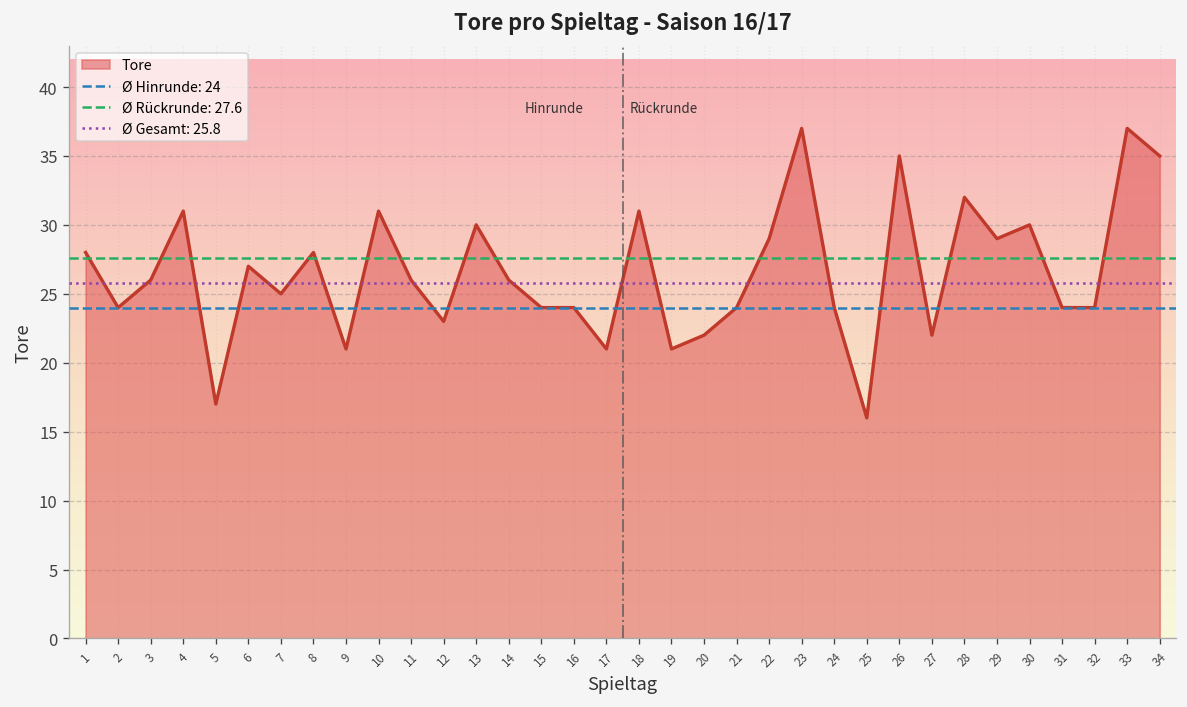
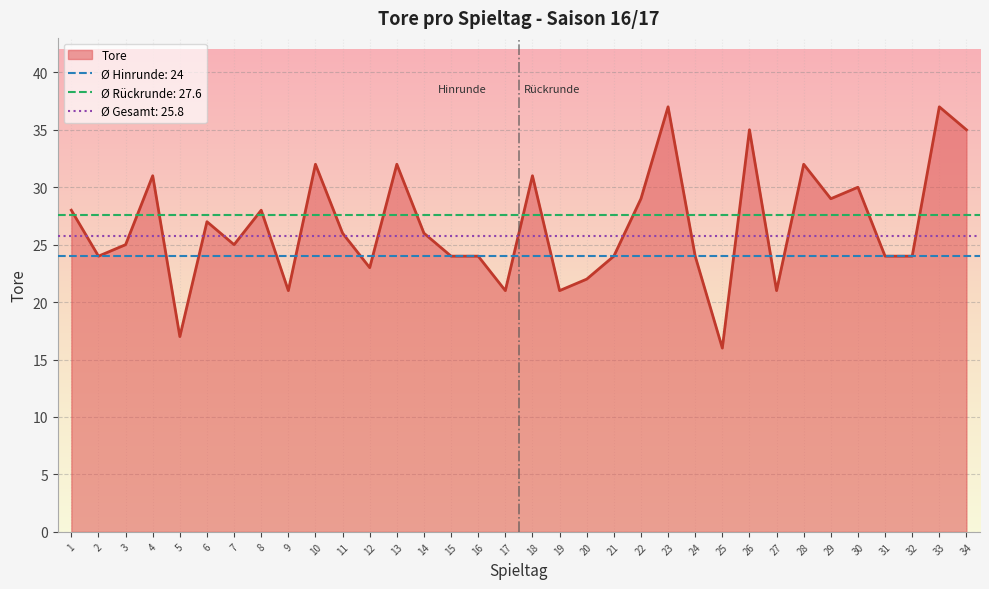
  {
    "1": 28,
    "2": 24,
-   "3": 26,
+   "3": 25,
    "4": 31,
    "5": 17,
    "6": 27,
    "7": 25,
    "8": 28,
    "9": 21,
-   "10": 31,
+   "10": 32,
    "11": 26,
    "12": 23,
-   "13": 30,
+   "13": 32,
    "14": 26,
    "15": 24,
    "16": 24,
    "17": 21,
    "18": 31,
    "19": 21,
    "20": 22,
    "21": 24,
    "22": 29,
    "23": 37,
    "24": 24,
    "25": 16,
    "26": 35,
-   "27": 22,
+   "27": 21,
    "28": 32,
    "29": 29,
    "30": 30,
    "31": 24,
    "32": 24,
    "33": 37,
    "34": 35
  }
